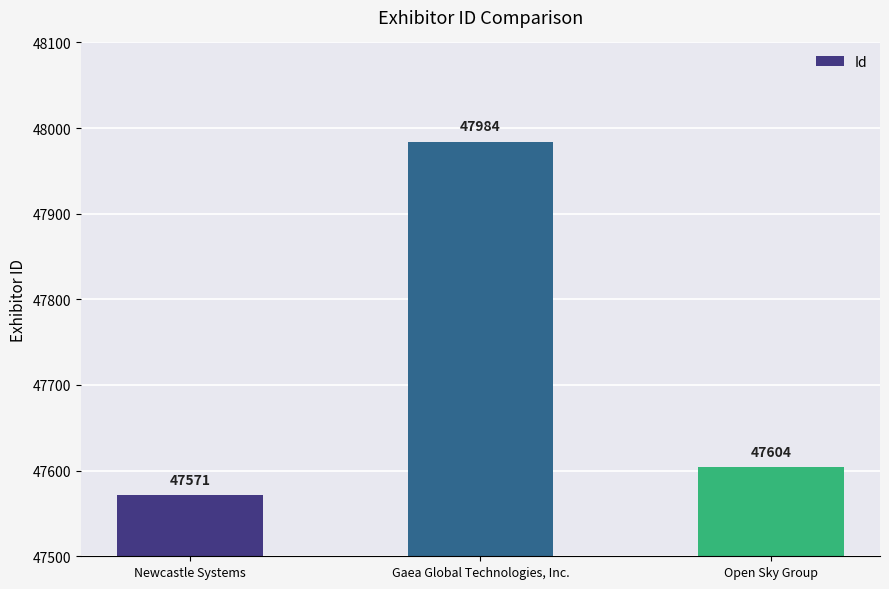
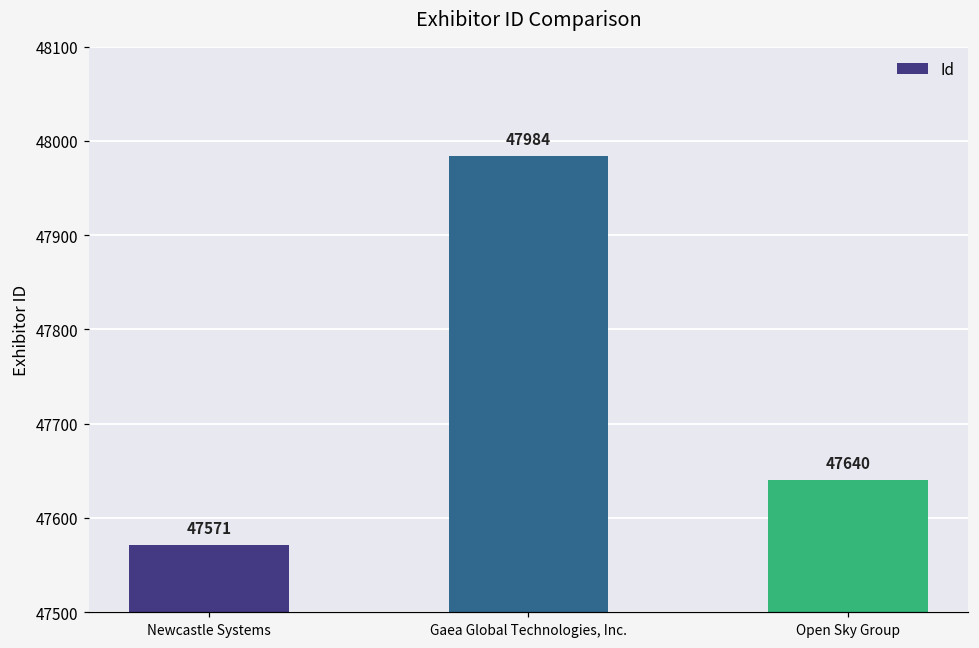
  {
    "Newcastle Systems": 47571,
    "Gaea Global Technologies, Inc.": 47984,
-   "Open Sky Group": 47604
+   "Open Sky Group": 47640
  }
